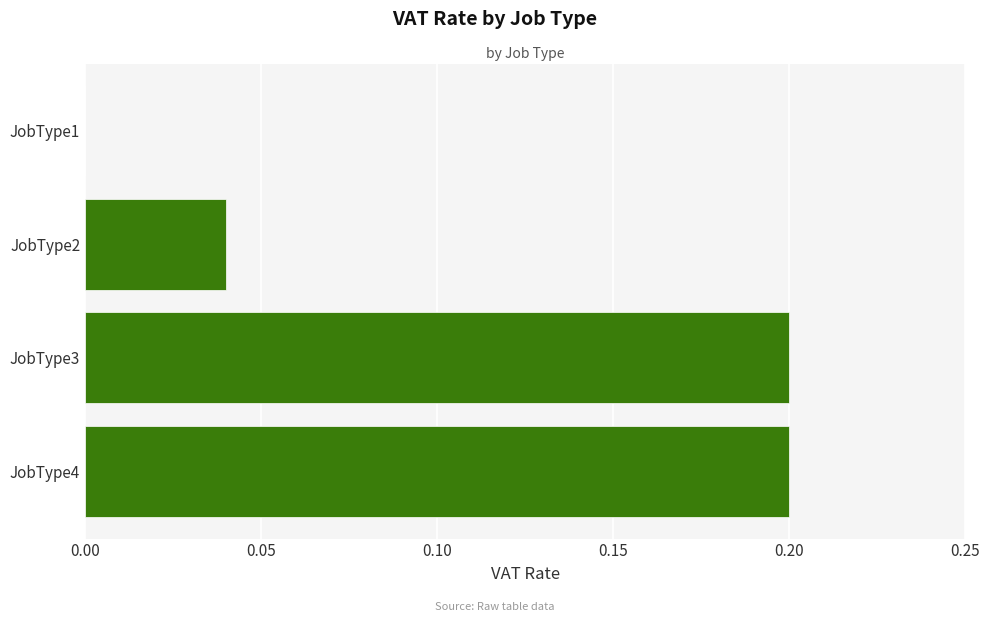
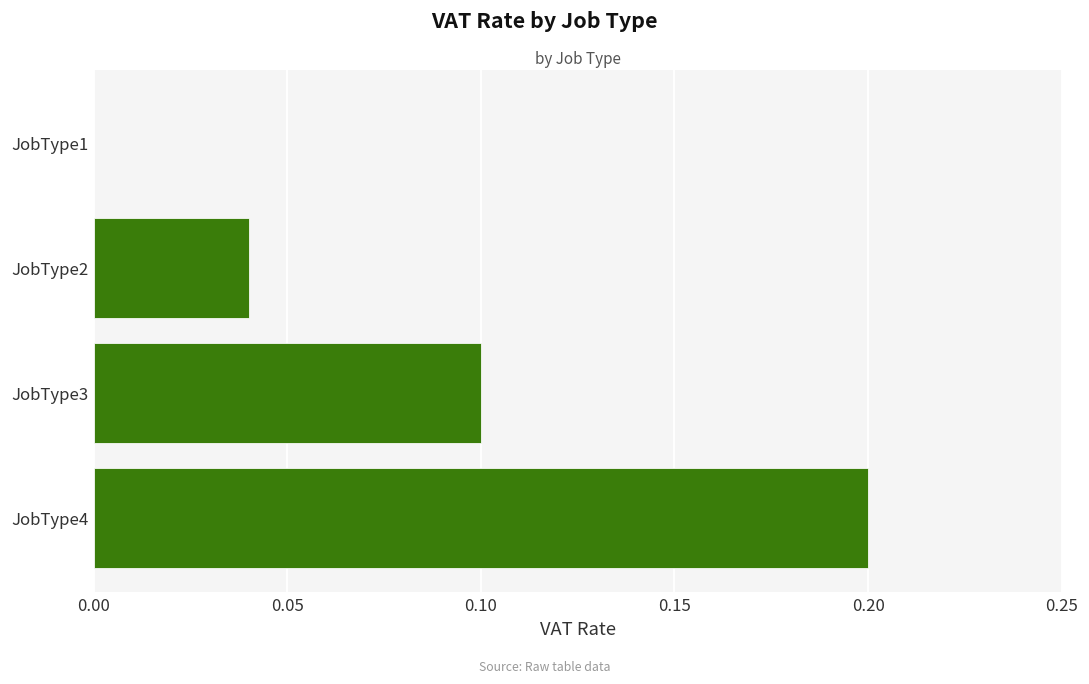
  {
    "JobType1": 0.0,
    "JobType2": 0.040,
-   "JobType3": 0.2,
+   "JobType3": 0.1,
    "JobType4": 0.2
  }
